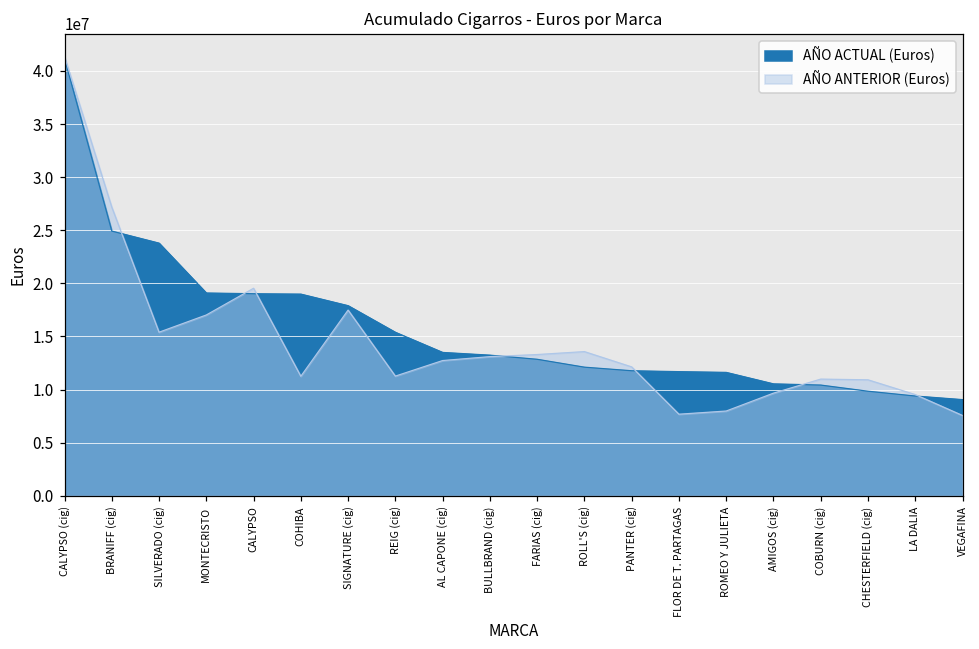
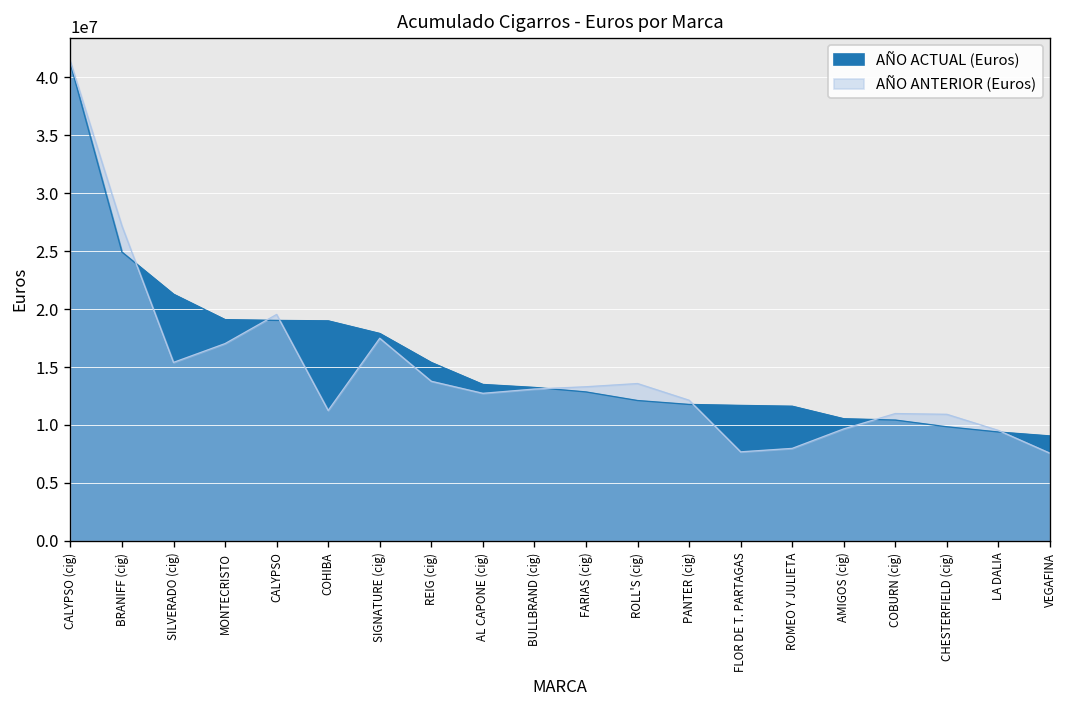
  {
    "AÑO ACTUAL (Euros)": {
      "BRANIFF (cig)": 25000000,
-     "SILVERADO (cig)": 24000000,
+     "SILVERADO (cig)": 21000000,
      "MONTECRISTO": 19000000,
      "CALYPSO": 19000000,
      "COHIBA": 19000000,
      "SIGNATURE (cig)": 18000000,
      "REIG (cig)": 15000000,
      "AL CAPONE (cig)": 13000000,
      "FARIAS (cig)": 13000000,
      "ROLL'S (cig)": 12000000,
      "PANTER (cig)": 12000000,
      "FLOR DE T. PARTAGAS": 12000000,
      "ROMEO Y JULIETA": 12000000,
      "AMIGOS (cig)": 11000000,
      "COBURN (cig)": 10000000,
      "CHESTERFIELD (cig)": 10000000,
      "VEGAFINA": 9000000
    },
    "AÑO ANTERIOR (Euros)": {
      "BRANIFF (cig)": 27000000,
      "SILVERADO (cig)": 15000000,
      "MONTECRISTO": 17000000,
      "CALYPSO": 20000000,
      "COHIBA": 11000000,
      "SIGNATURE (cig)": 17000000,
-     "REIG (cig)": 11000000,
+     "REIG (cig)": 14000000,
      "AL CAPONE (cig)": 13000000,
      "FARIAS (cig)": 13000000,
      "ROLL'S (cig)": 14000000,
      "PANTER (cig)": 12000000,
      "FLOR DE T. PARTAGAS": 8000000,
      "ROMEO Y JULIETA": 8000000,
      "AMIGOS (cig)": 10000000,
      "COBURN (cig)": 11000000,
      "CHESTERFIELD (cig)": 11000000,
      "VEGAFINA": 8000000
    }
  }
